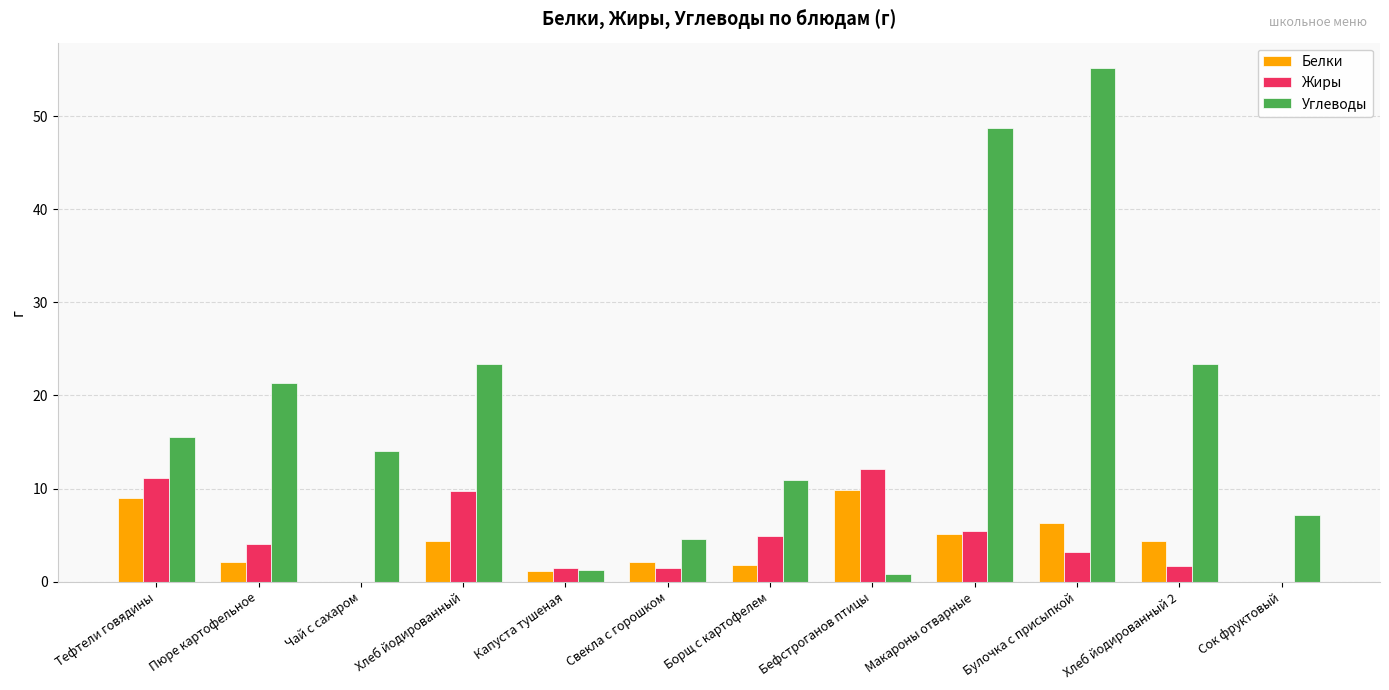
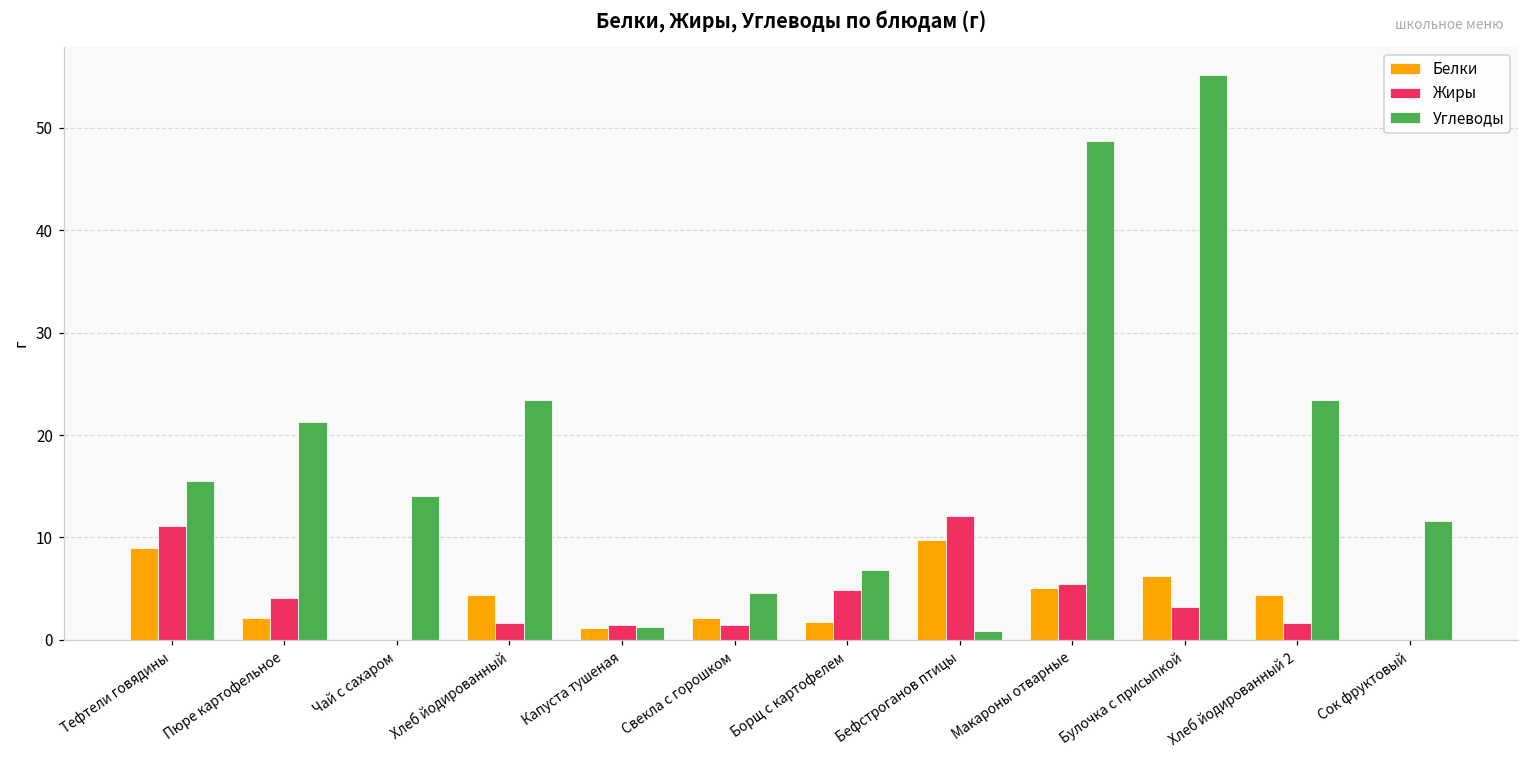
  {
    "Белки": {
      "Тефтели говядины": 9,
      "Пюре картофельное": 2,
      "Чай с сахаром": 0,
      "Хлеб йодированный": 4,
      "Капуста тушеная": 1,
      "Свекла с горошком": 2,
      "Борщ с картофелем": 2,
      "Бефстроганов птицы": 10,
      "Макароны отварные": 5,
      "Булочка с присыпкой": 6,
      "Хлеб йодированный 2": 4,
      "Сок фруктовый": 0
    },
    "Жиры": {
      "Тефтели говядины": 11,
      "Пюре картофельное": 4,
      "Чай с сахаром": 0,
-     "Хлеб йодированный": 10,
+     "Хлеб йодированный": 2,
      "Капуста тушеная": 2,
      "Свекла с горошком": 2,
      "Борщ с картофелем": 5,
      "Бефстроганов птицы": 12,
      "Макароны отварные": 6,
      "Булочка с присыпкой": 3,
      "Хлеб йодированный 2": 2,
      "Сок фруктовый": 0
    },
    "Углеводы": {
      "Тефтели говядины": 16,
      "Пюре картофельное": 21,
      "Чай с сахаром": 14,
      "Хлеб йодированный": 23,
      "Капуста тушеная": 1,
      "Свекла с горошком": 5,
-     "Борщ с картофелем": 11,
+     "Борщ с картофелем": 7,
      "Бефстроганов птицы": 1,
      "Макароны отварные": 49,
      "Булочка с присыпкой": 55,
      "Хлеб йодированный 2": 23,
-     "Сок фруктовый": 7
+     "Сок фруктовый": 12
    }
  }
